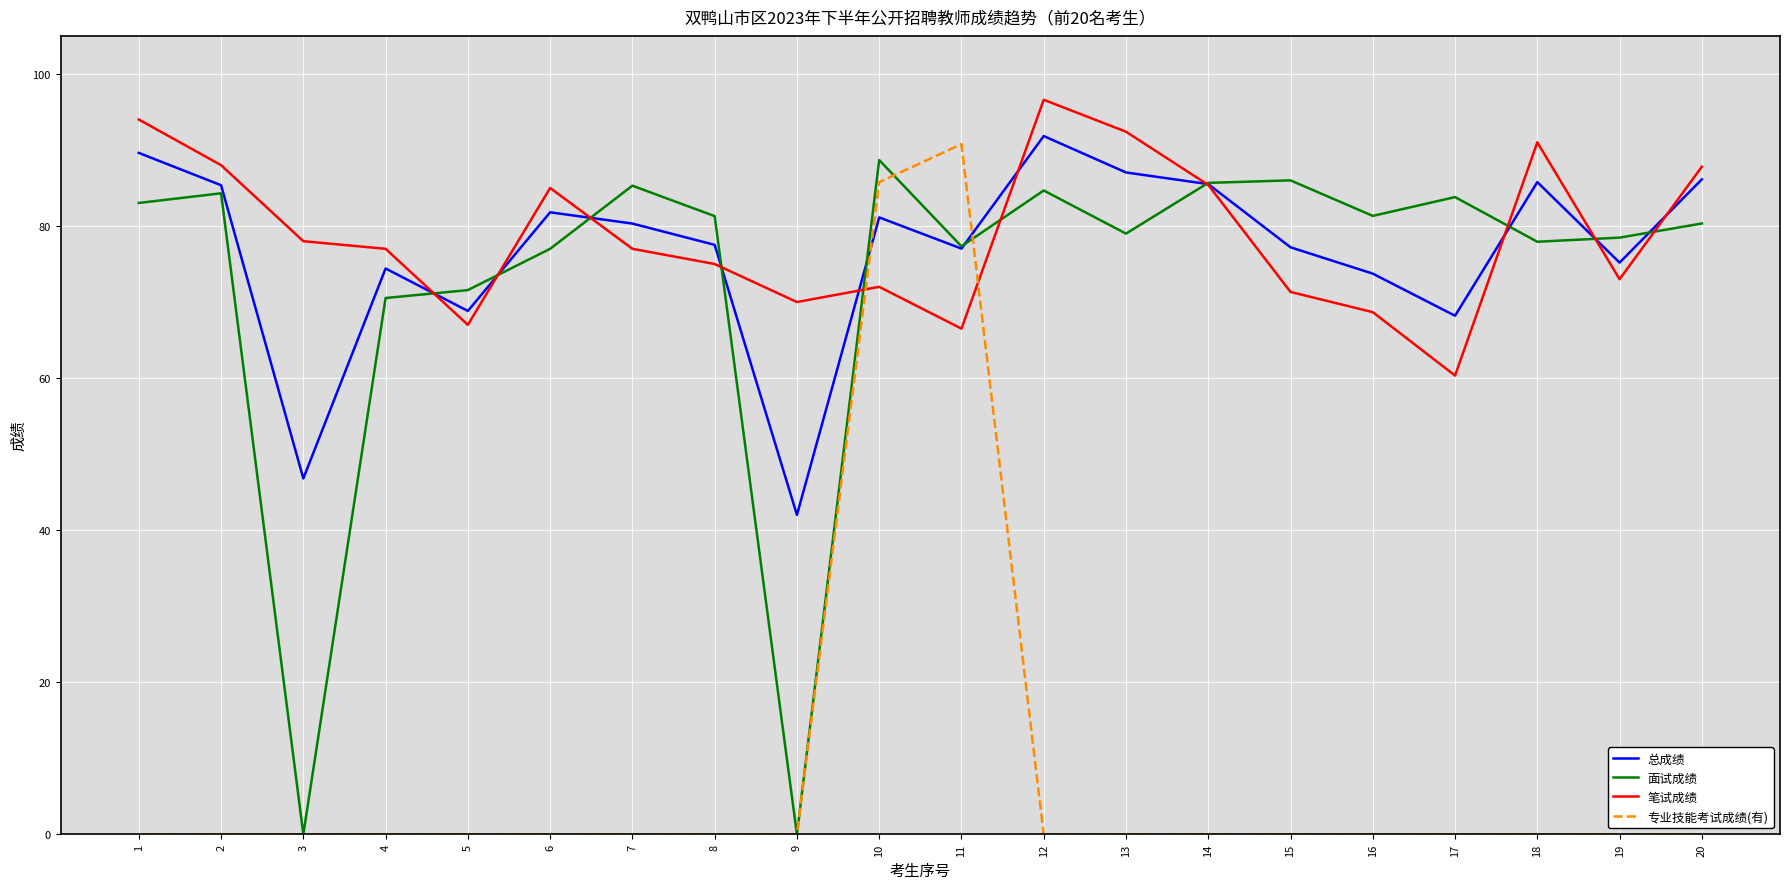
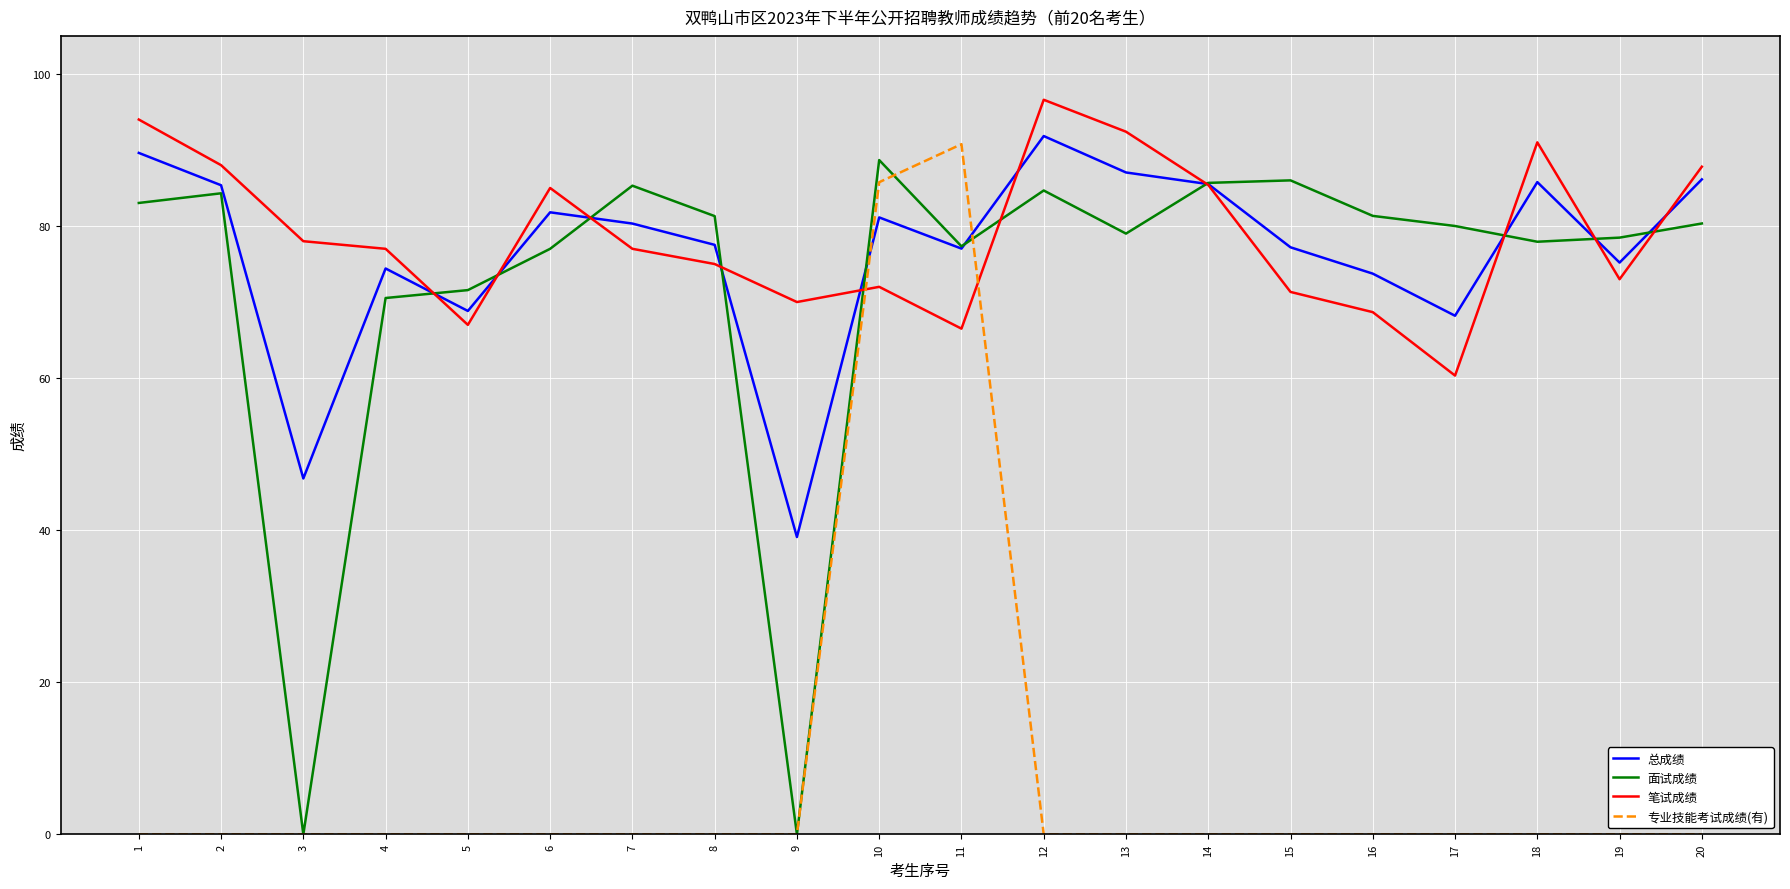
  {
    "总成绩": {
      "1": 90,
      "2": 85,
      "3": 47,
      "4": 74,
      "5": 69,
      "6": 82,
      "7": 80,
      "8": 78,
-     "9": 42,
+     "9": 39,
      "10": 81,
      "12": 92,
      "13": 87,
      "15": 77,
      "16": 74,
      "17": 68,
      "18": 86,
      "19": 75,
      "20": 86
    },
    "面试成绩": {
      "1": 83,
      "2": 84,
      "4": 71,
      "5": 72,
      "6": 77,
      "7": 85,
      "8": 81,
      "10": 89,
      "12": 85,
      "13": 79,
      "15": 86,
      "16": 81,
-     "17": 84,
+     "17": 80,
      "18": 78,
      "19": 78,
      "20": 80
    },
    "笔试成绩": {
      "1": 94,
      "2": 88,
      "3": 78,
      "4": 77,
      "5": 67,
      "6": 85,
      "7": 77,
      "8": 75,
      "9": 70,
      "10": 72,
      "11": 67,
      "12": 97,
      "13": 92,
      "15": 71,
      "16": 69,
      "17": 60,
      "18": 91,
      "19": 73,
      "20": 88
    },
    "专业技能考试成绩(有)": {
      "1": 0,
      "2": 0,
      "4": 0,
      "5": 0,
      "6": 0,
      "7": 0,
      "8": 0,
      "10": 86,
      "11": 91,
      "12": 0,
      "13": 0,
      "14": 0,
      "15": 0,
      "16": 0,
      "17": 0,
      "18": 0,
      "19": 0,
      "20": 0
    }
  }
